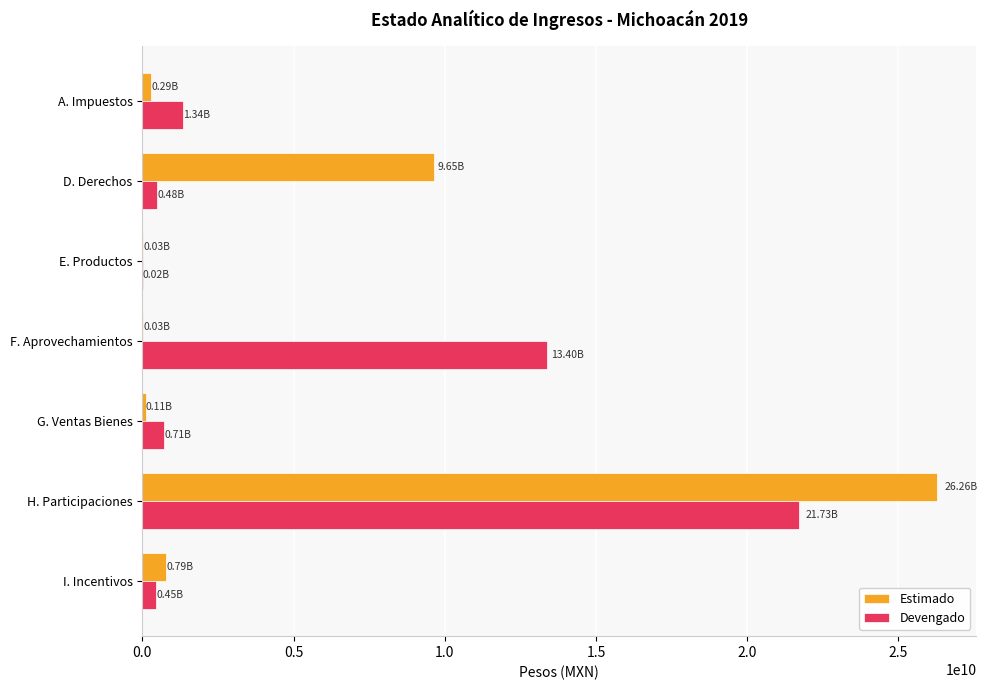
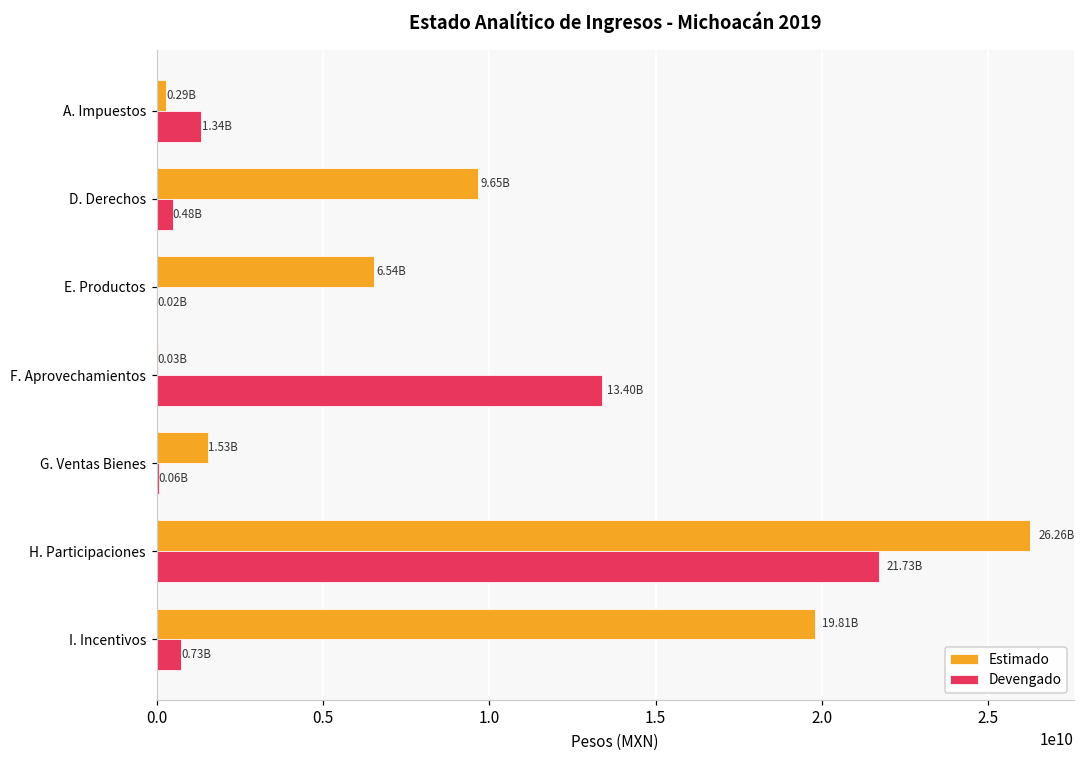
  {
    "Estimado": {
      "A. Impuestos": "0.29B",
      "D. Derechos": "9.65B",
-     "E. Productos": "0.03B",
+     "E. Productos": "6.54B",
      "F. Aprovechamientos": "0.03B",
-     "G. Ventas Bienes": "0.11B",
+     "G. Ventas Bienes": "1.53B",
      "H. Participaciones": "26.26B",
-     "I. Incentivos": "0.79B"
+     "I. Incentivos": "19.81B"
    },
    "Devengado": {
      "A. Impuestos": "1.34B",
      "D. Derechos": "0.48B",
      "E. Productos": "0.02B",
      "F. Aprovechamientos": "13.40B",
-     "G. Ventas Bienes": "0.71B",
+     "G. Ventas Bienes": "0.06B",
      "H. Participaciones": "21.73B",
-     "I. Incentivos": "0.45B"
+     "I. Incentivos": "0.73B"
    }
  }
